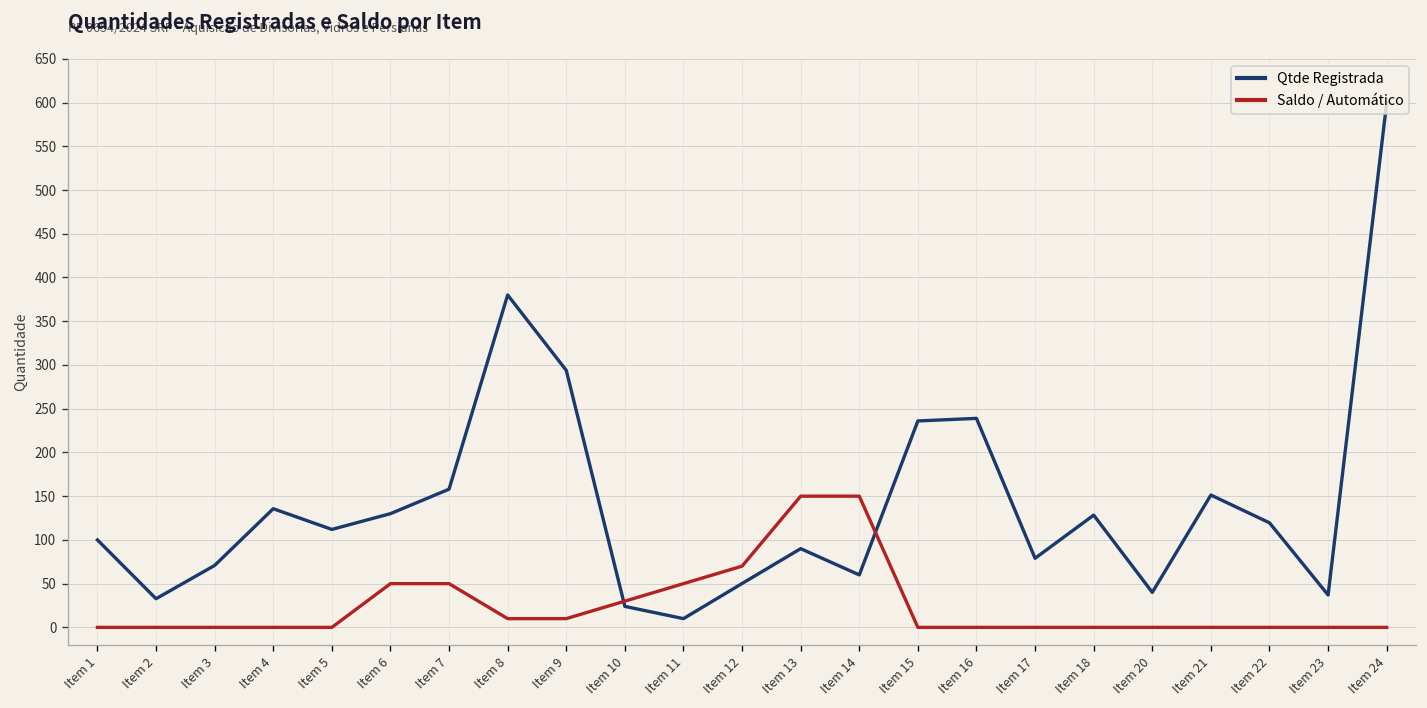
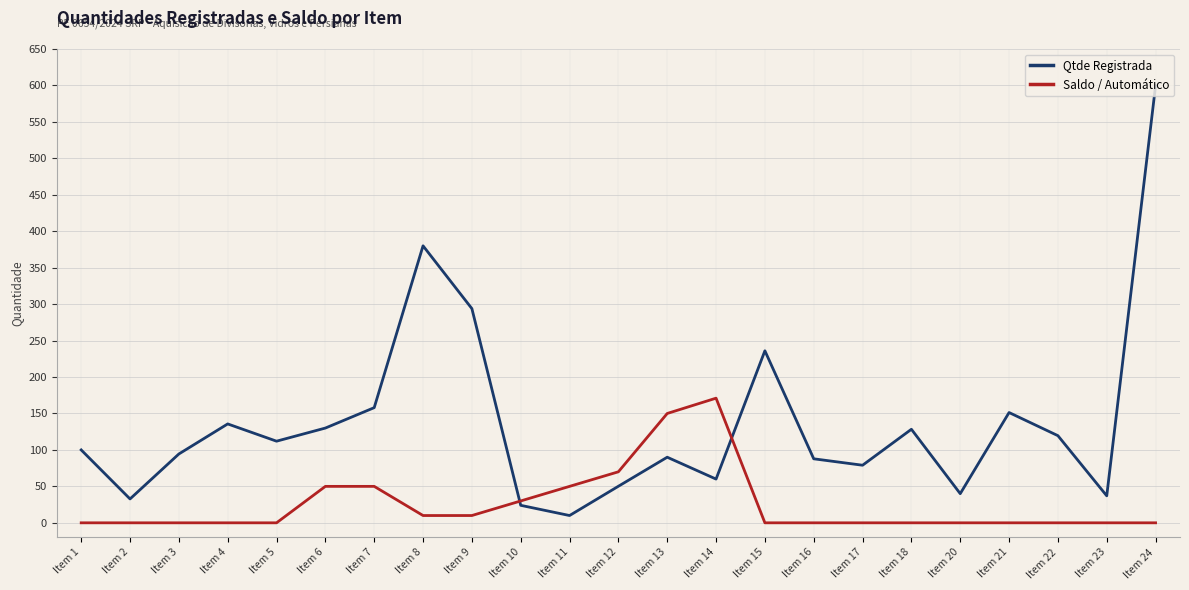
  {
    "Qtde Registrada": {
      "Item 1": 100,
      "Item 2": 30,
-     "Item 3": 70,
+     "Item 3": 90,
      "Item 4": 140,
      "Item 5": 110,
      "Item 6": 130,
      "Item 7": 160,
      "Item 8": 380,
      "Item 9": 290,
      "Item 10": 20,
      "Item 11": 10,
      "Item 12": 50,
      "Item 13": 90,
      "Item 14": 60,
      "Item 15": 240,
-     "Item 16": 240,
+     "Item 16": 90,
      "Item 17": 80,
      "Item 18": 130,
      "Item 20": 40,
      "Item 21": 150,
      "Item 22": 120,
      "Item 23": 40
    },
    "Saldo / Automático": {
      "Item 1": 0,
      "Item 2": 0,
      "Item 3": 0,
      "Item 4": 0,
      "Item 5": 0,
      "Item 6": 50,
      "Item 7": 50,
      "Item 8": 10,
      "Item 9": 10,
      "Item 10": 30,
      "Item 11": 50,
      "Item 12": 70,
      "Item 13": 150,
-     "Item 14": 150,
+     "Item 14": 170,
      "Item 15": 0,
      "Item 16": 0,
      "Item 17": 0,
      "Item 18": 0,
      "Item 20": 0,
      "Item 21": 0,
      "Item 22": 0,
      "Item 23": 0,
      "Item 24": 0
    }
  }
